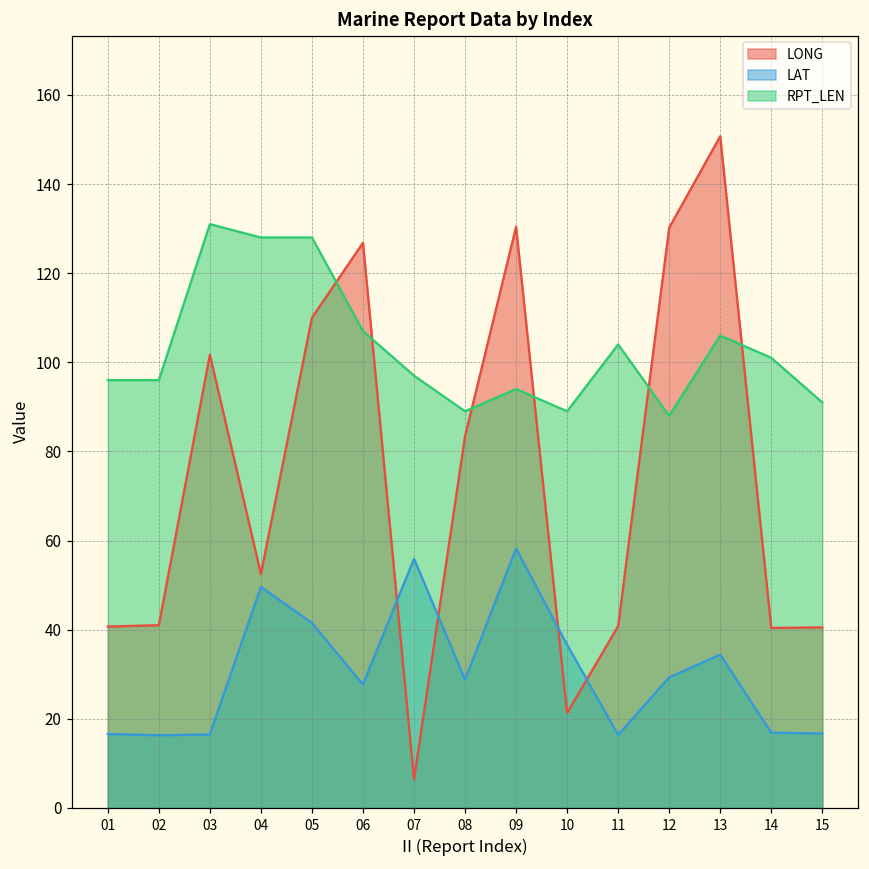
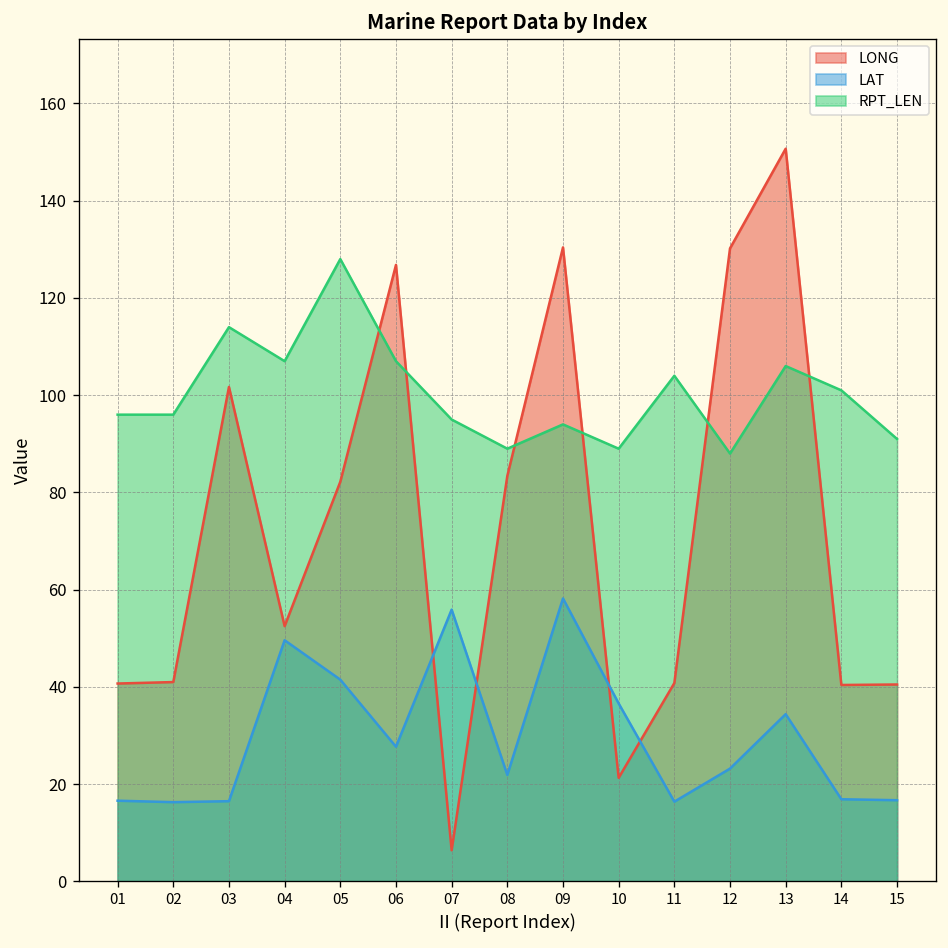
  {
    "LONG": {
      "01": 41,
      "02": 41,
      "03": 102,
      "04": 53,
-     "05": 110,
+     "05": 82,
      "06": 127,
      "07": 6,
      "08": 83,
      "09": 130,
      "10": 21,
      "11": 41,
      "12": 130,
      "13": 151,
      "14": 40,
      "15": 41
    },
    "LAT": {
      "01": 17,
      "02": 16,
      "03": 17,
      "04": 50,
      "05": 42,
      "06": 28,
      "07": 56,
-     "08": 29,
+     "08": 22,
      "09": 58,
      "10": 37,
      "11": 16,
-     "12": 29,
+     "12": 23,
      "13": 34,
      "14": 17,
      "15": 17
    },
    "RPT_LEN": {
      "01": 96,
      "02": 96,
-     "03": 131,
-     "04": 128,
+     "03": 114,
+     "04": 107,
      "05": 128,
      "06": 107,
-     "07": 97,
+     "07": 95,
      "08": 89,
      "09": 94,
      "10": 89,
      "11": 104,
      "12": 88,
      "13": 106,
      "14": 101,
      "15": 91
    }
  }
